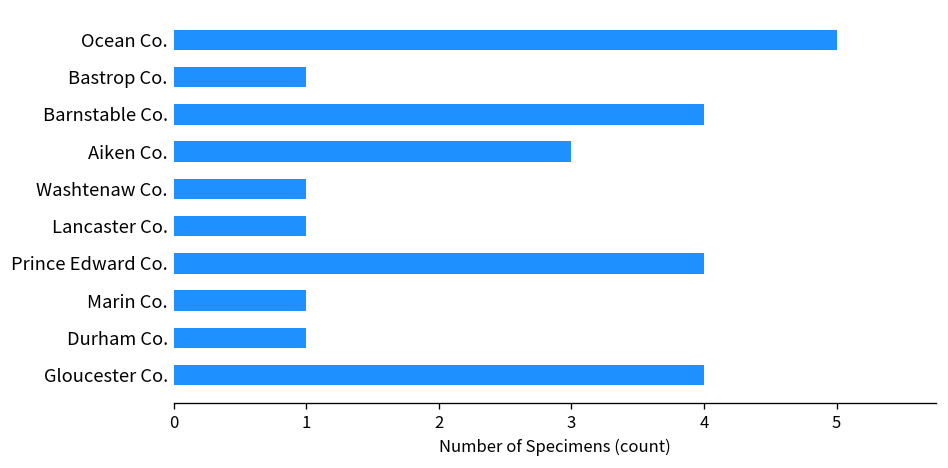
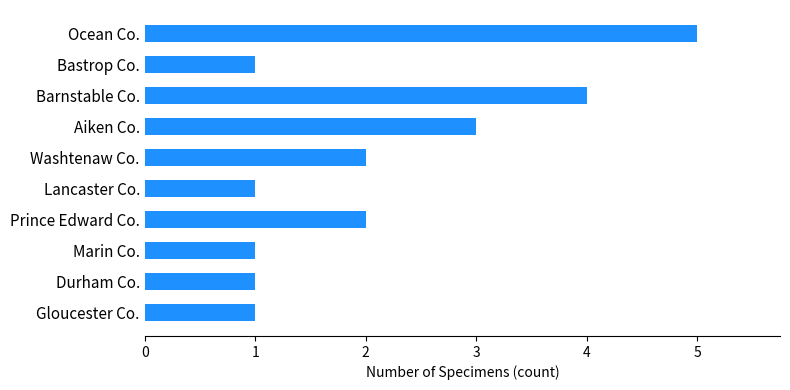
  {
    "Ocean Co.": 5,
    "Bastrop Co.": 1,
    "Barnstable Co.": 4,
    "Aiken Co.": 3,
-   "Washtenaw Co.": 1,
+   "Washtenaw Co.": 2,
    "Lancaster Co.": 1,
-   "Prince Edward Co.": 4,
+   "Prince Edward Co.": 2,
    "Marin Co.": 1,
    "Durham Co.": 1,
-   "Gloucester Co.": 4
+   "Gloucester Co.": 1
  }
